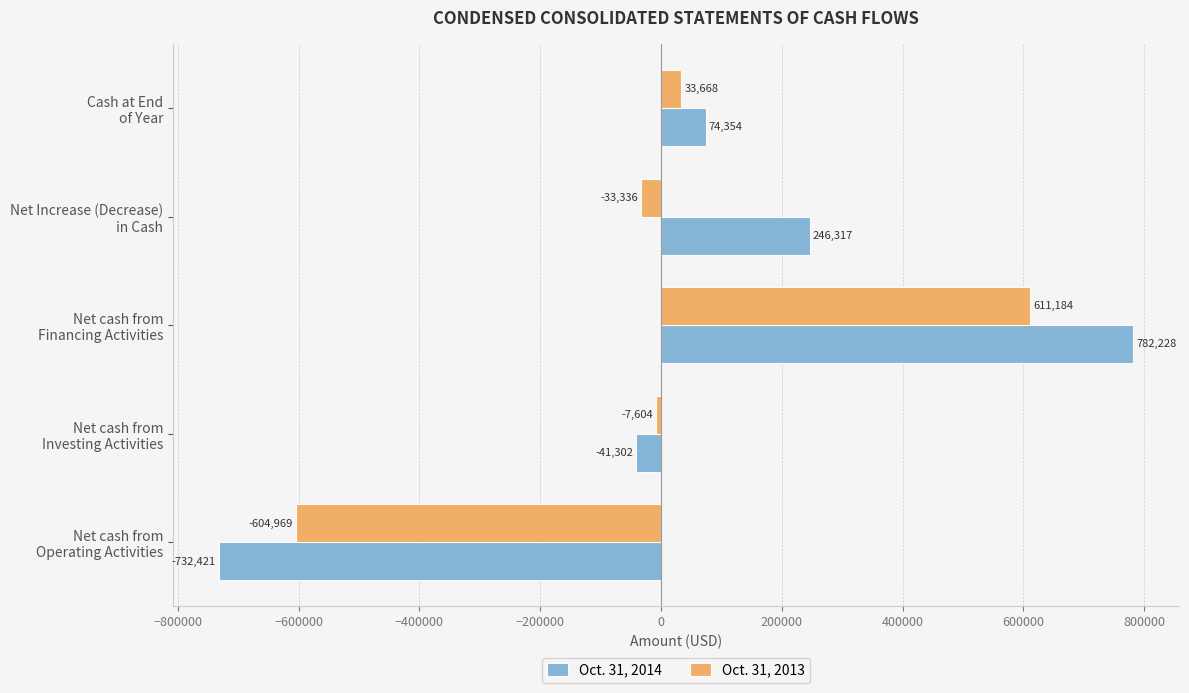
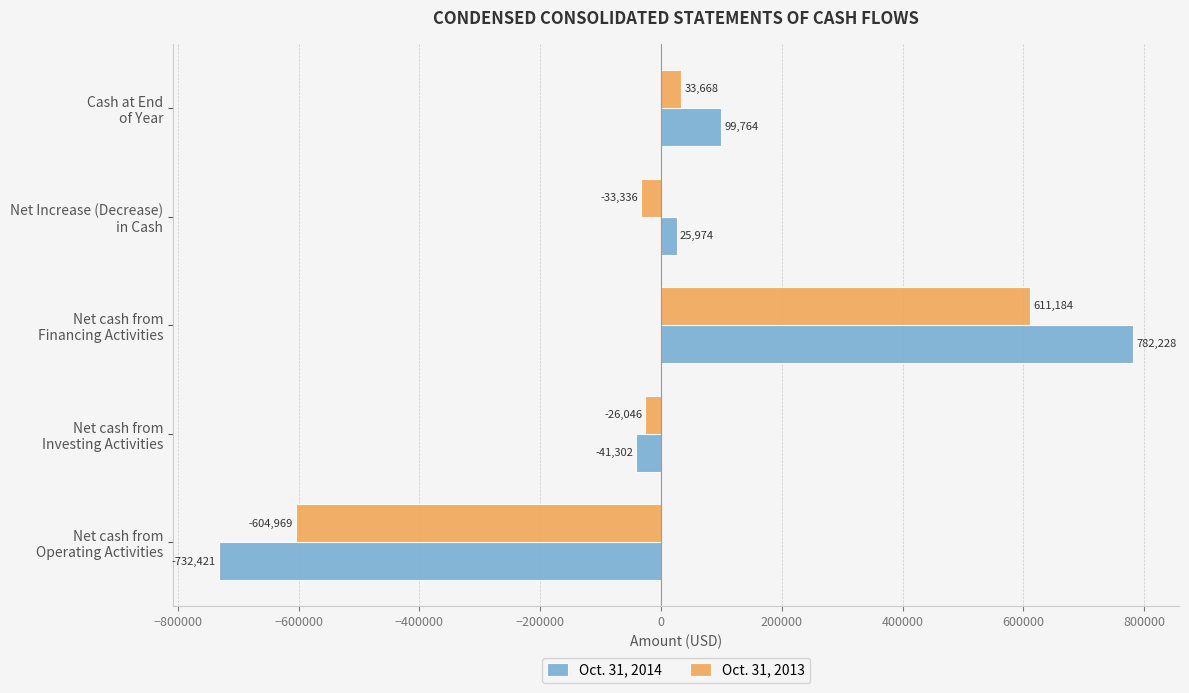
  {
    "Oct. 31, 2014": {
-     "Cash at End of Year": "74,354",
-     "Net Increase (Decrease) in Cash": "246,317",
+     "Cash at End of Year": "99,764",
+     "Net Increase (Decrease) in Cash": "25,974",
      "Net cash from Financing Activities": "782,228",
      "Net cash from Investing Activities": "-41,302",
      "Net cash from Operating Activities": "-732,421"
    },
    "Oct. 31, 2013": {
      "Cash at End of Year": "33,668",
      "Net Increase (Decrease) in Cash": "-33,336",
      "Net cash from Financing Activities": "611,184",
-     "Net cash from Investing Activities": "-7,604",
+     "Net cash from Investing Activities": "-26,046",
      "Net cash from Operating Activities": "-604,969"
    }
  }
